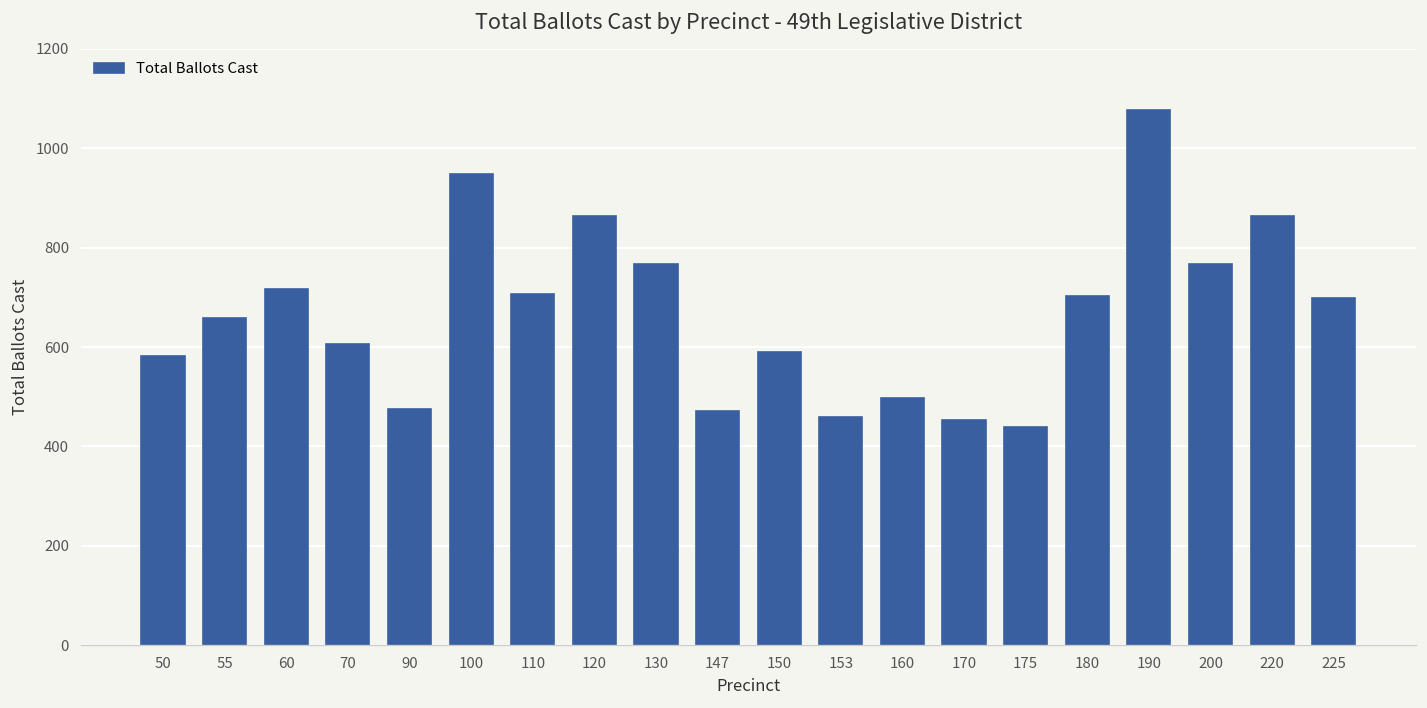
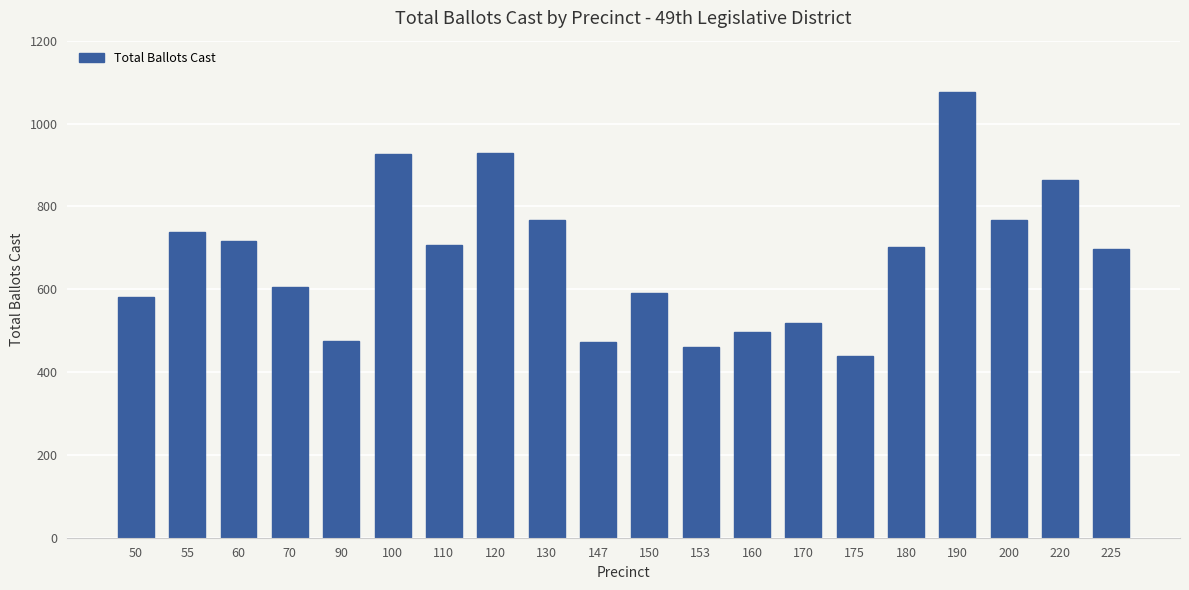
  {
    "50": 580,
-   "55": 660,
+   "55": 740,
    "60": 720,
    "70": 610,
    "90": 480,
-   "100": 950,
+   "100": 930,
    "110": 710,
-   "120": 860,
+   "120": 930,
    "130": 770,
    "147": 470,
    "150": 590,
    "153": 460,
    "160": 500,
-   "170": 450,
+   "170": 520,
    "175": 440,
    "180": 700,
    "190": 1080,
    "200": 770,
    "220": 860,
    "225": 700
  }
